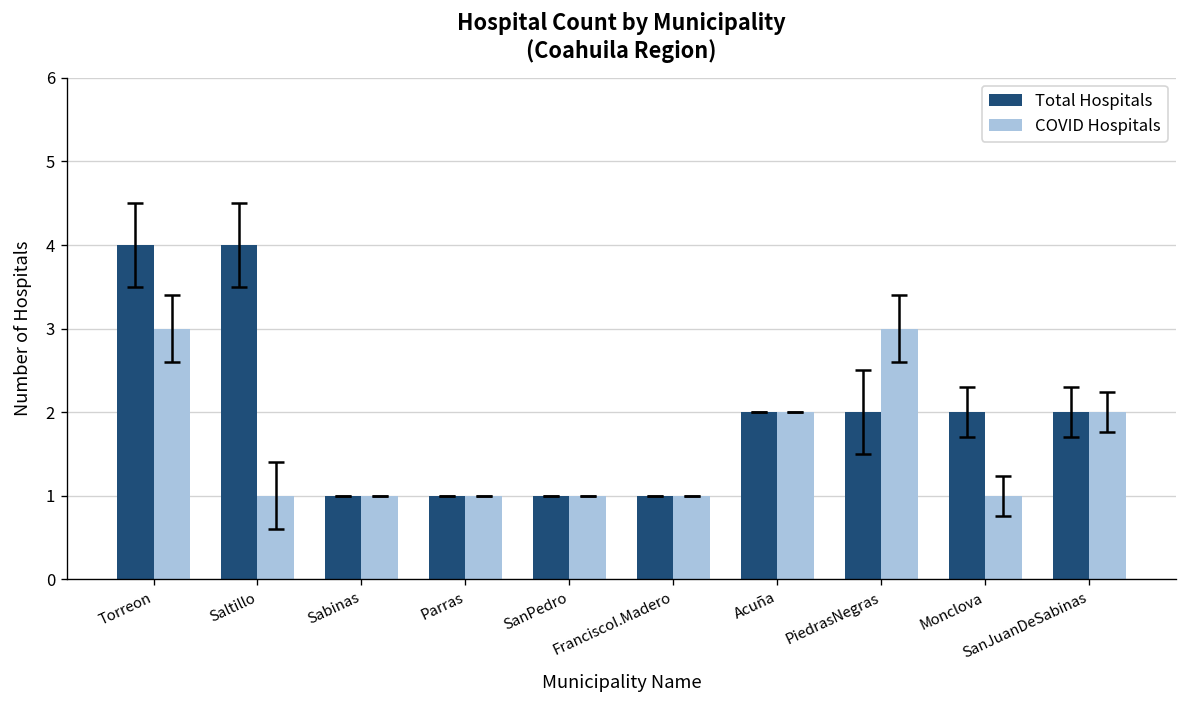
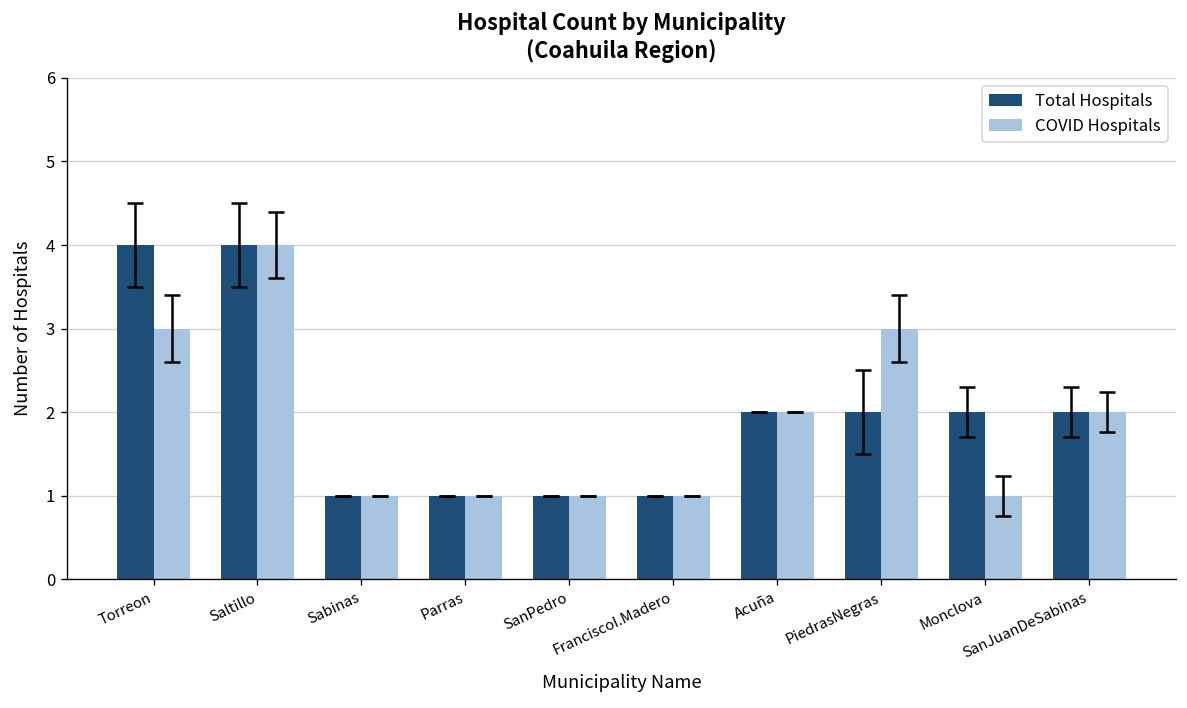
  {
    "Total Hospitals": {
      "Torreon": 4,
      "Saltillo": 4,
      "Sabinas": 1,
      "Parras": 1,
      "SanPedro": 1,
      "FranciscoI.Madero": 1,
      "Acuña": 2,
      "PiedrasNegras": 2,
      "Monclova": 2,
      "SanJuanDeSabinas": 2
    },
    "COVID Hospitals": {
      "Torreon": 3,
-     "Saltillo": 1,
+     "Saltillo": 4,
      "Sabinas": 1,
      "Parras": 1,
      "SanPedro": 1,
      "FranciscoI.Madero": 1,
      "Acuña": 2,
      "PiedrasNegras": 3,
      "Monclova": 1,
      "SanJuanDeSabinas": 2
    }
  }
